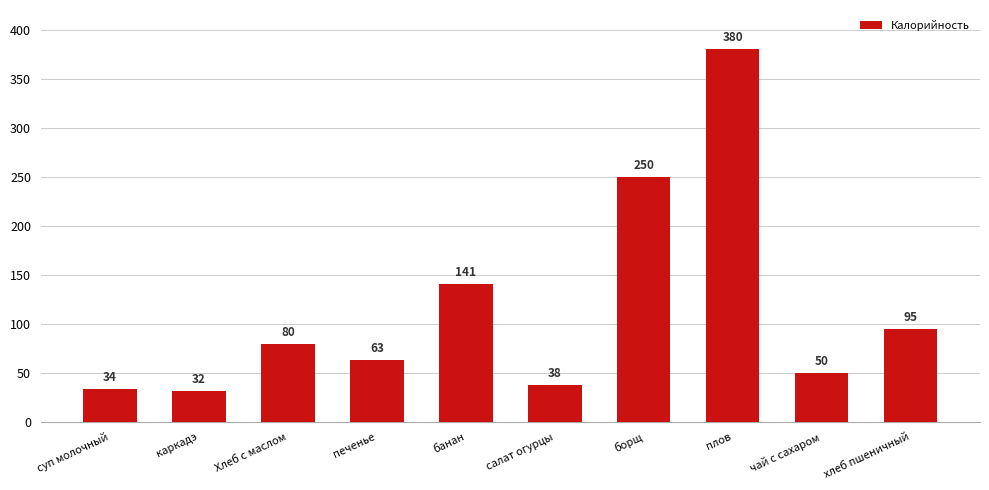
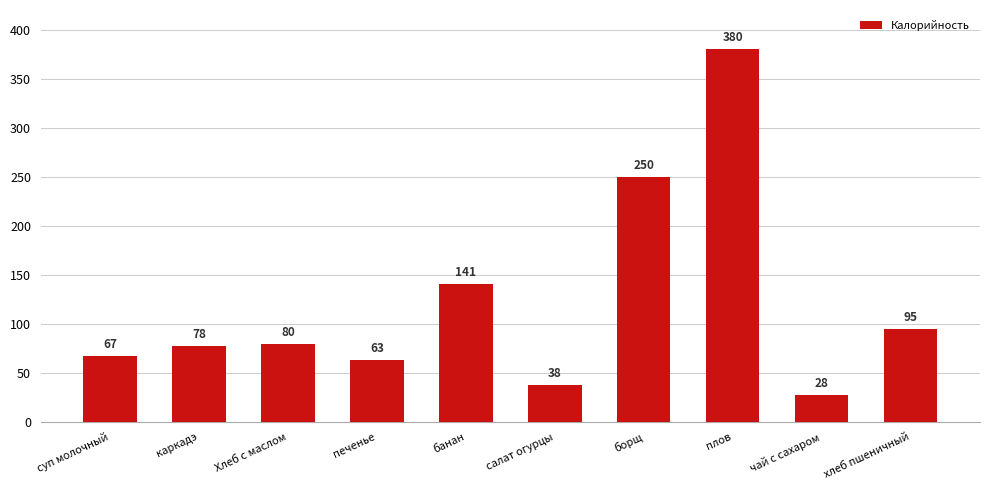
  {
-   "суп молочный": 34,
-   "каркадэ": 32,
+   "суп молочный": 67,
+   "каркадэ": 78,
    "Хлеб с маслом": 80,
    "печенье": 63,
    "банан": 141,
    "салат огурцы": 38,
    "борщ": 250,
    "плов": 380,
-   "чай с сахаром": 50,
+   "чай с сахаром": 28,
    "хлеб пшеничный": 95
  }
